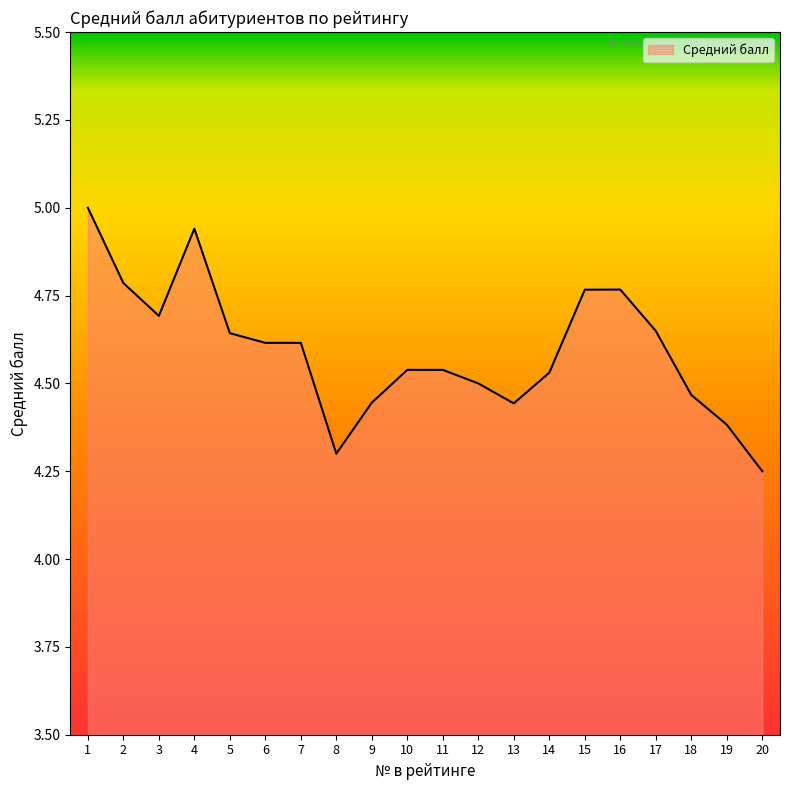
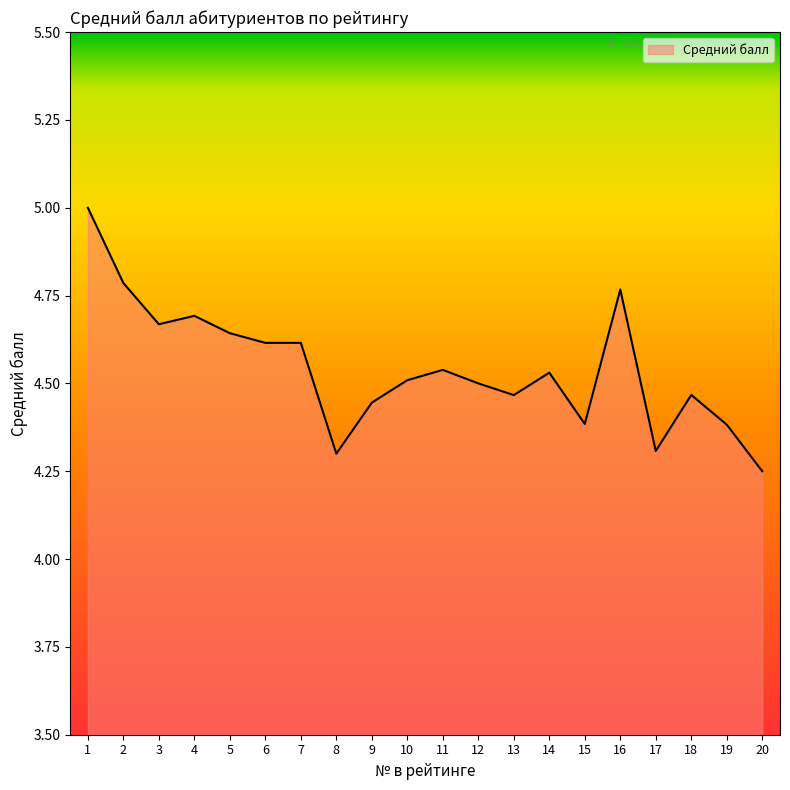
  {
    "1": 5.00,
    "2": 4.79,
-   "3": 4.69,
-   "4": 4.94,
+   "3": 4.67,
+   "4": 4.69,
    "5": 4.64,
    "6": 4.62,
    "7": 4.62,
    "8": 4.30,
    "9": 4.45,
-   "10": 4.54,
+   "10": 4.51,
    "11": 4.54,
    "12": 4.50,
-   "13": 4.44,
+   "13": 4.47,
    "14": 4.53,
-   "15": 4.77,
+   "15": 4.38,
    "16": 4.77,
-   "17": 4.65,
+   "17": 4.31,
    "18": 4.47,
    "19": 4.38,
    "20": 4.25
  }
